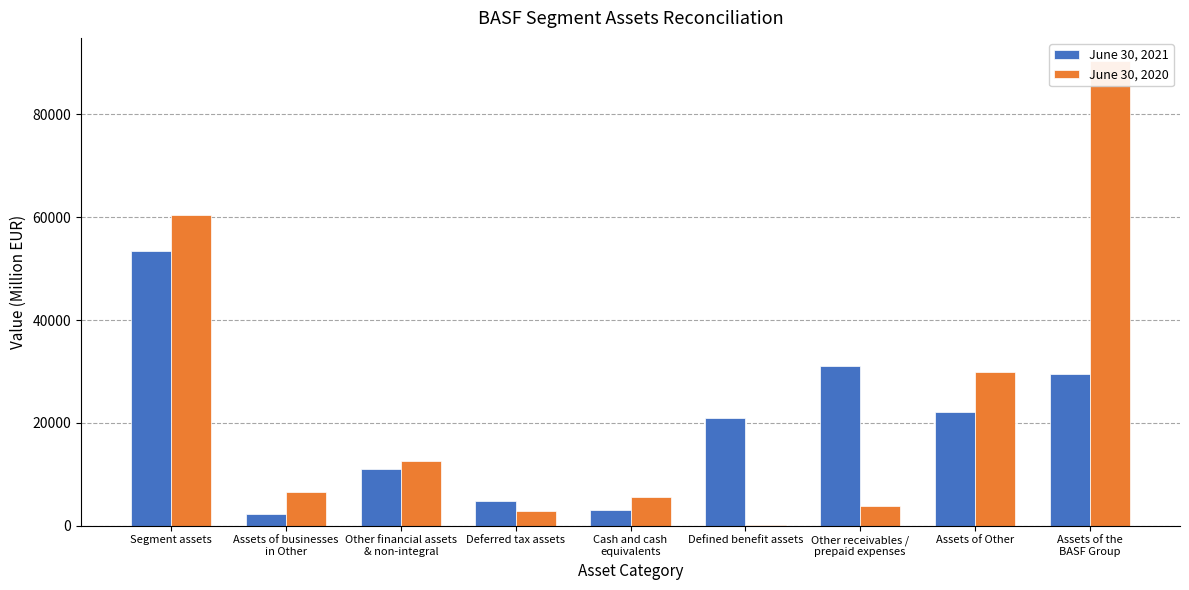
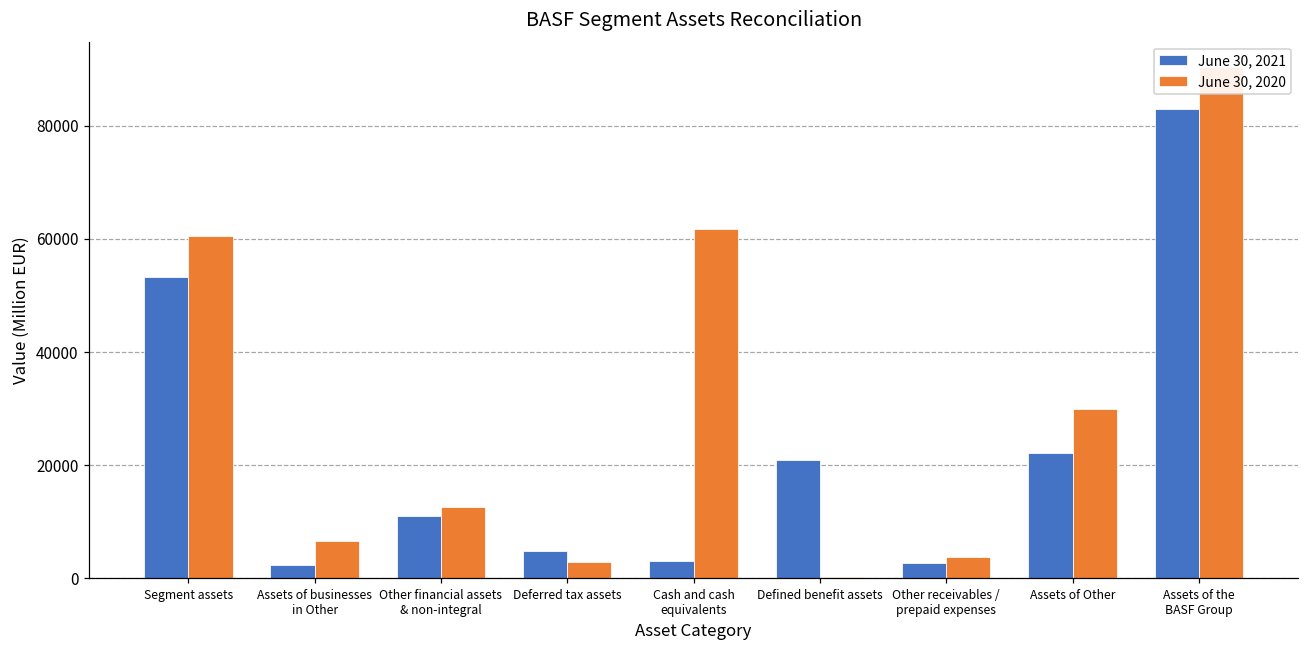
  {
    "June 30, 2021": {
      "Segment assets": 53000,
      "Assets of businesses in Other": 2000,
      "Other financial assets & non-integral": 11000,
      "Deferred tax assets": 5000,
      "Cash and cash equivalents": 3000,
      "Defined benefit assets": 21000,
-     "Other receivables / prepaid expenses": 31000,
+     "Other receivables / prepaid expenses": 3000,
      "Assets of Other": 22000,
-     "Assets of the BASF Group": 29000
+     "Assets of the BASF Group": 83000
    },
    "June 30, 2020": {
      "Segment assets": 60000,
      "Assets of businesses in Other": 7000,
      "Other financial assets & non-integral": 13000,
      "Deferred tax assets": 3000,
-     "Cash and cash equivalents": 6000,
+     "Cash and cash equivalents": 62000,
      "Other receivables / prepaid expenses": 4000,
      "Assets of Other": 30000
    }
  }
